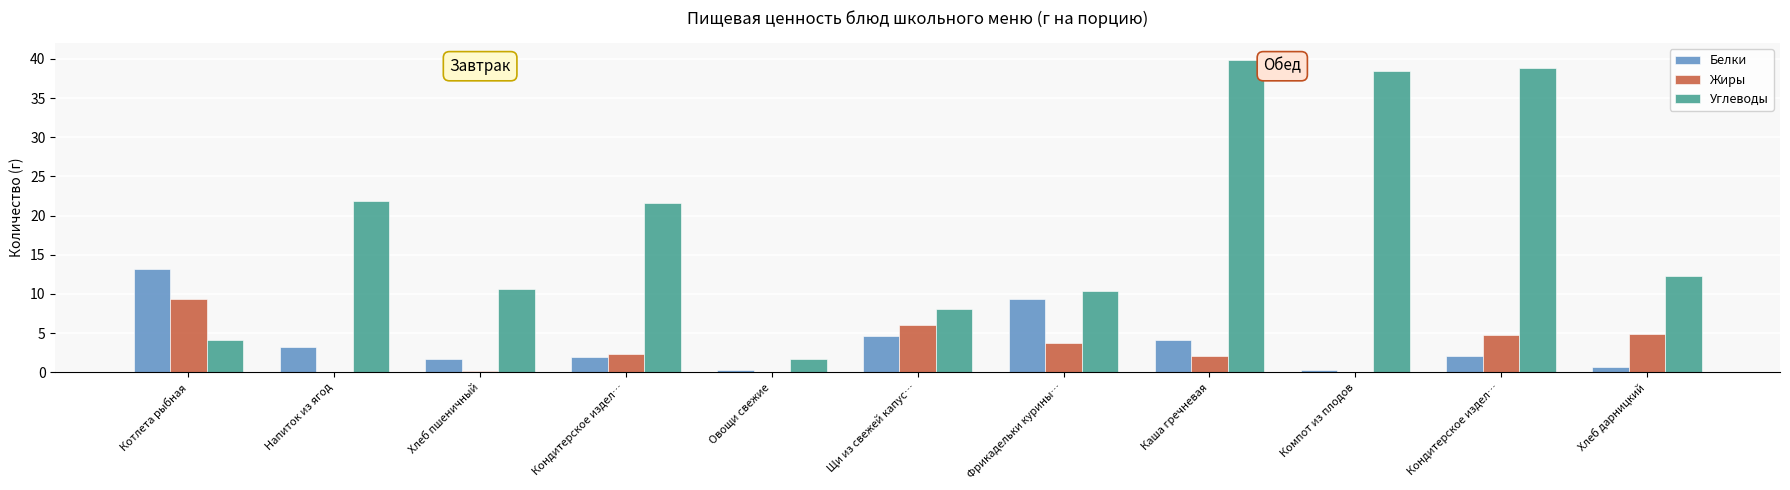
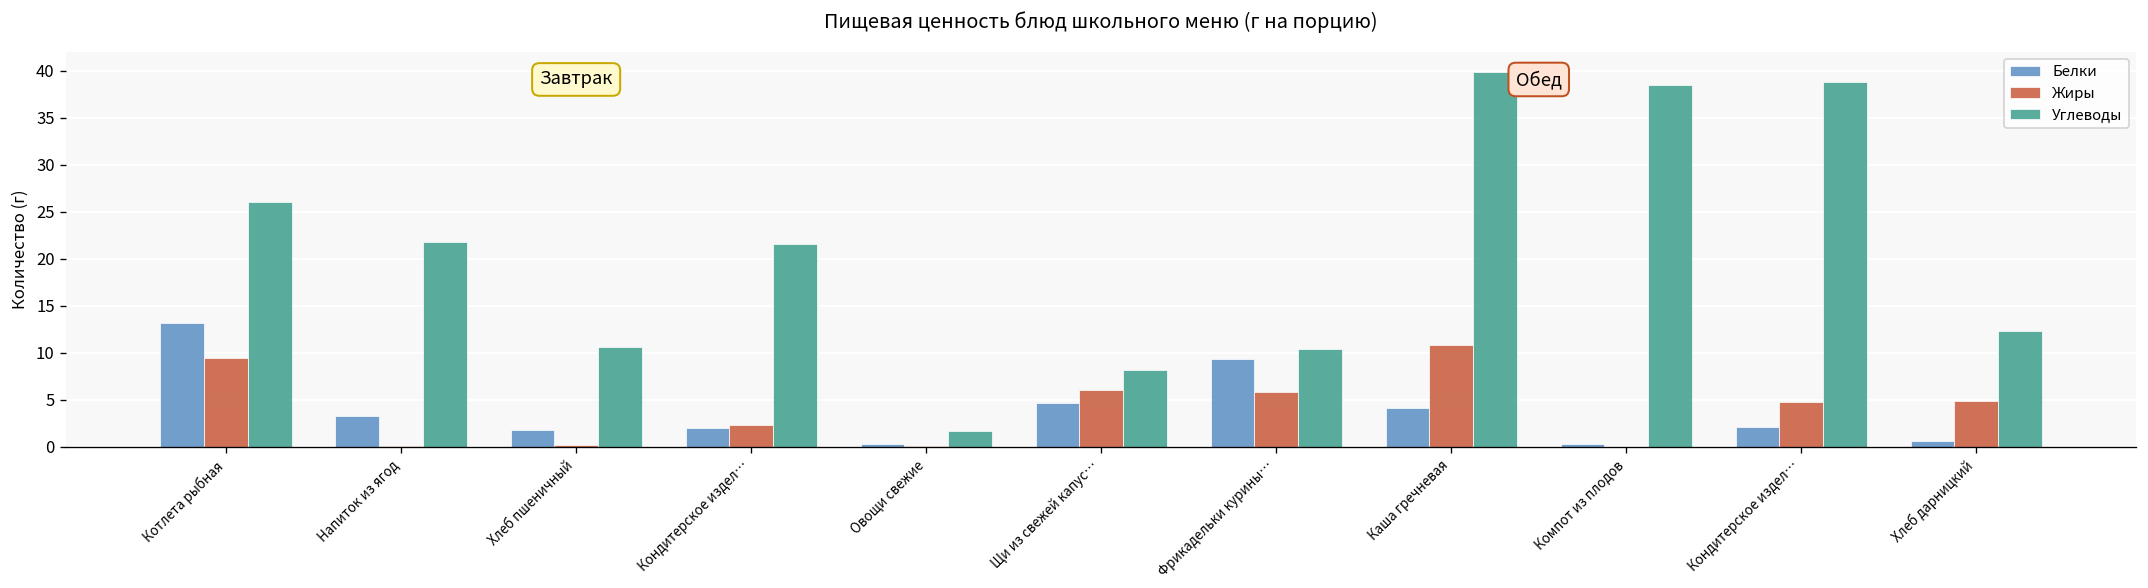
  {
    "Белки": {
      "Котлета рыбная": 13,
      "Напиток из ягод": 3,
      "Хлеб пшеничный": 2,
      "Щи из свежей капус…": 5,
      "Фрикадельки курины…": 9,
      "Каша гречневая": 4,
      "Компот из плодов": 0,
      "Хлеб дарницкий": 1
    },
    "Жиры": {
      "Котлета рыбная": 9,
      "Щи из свежей капус…": 6,
-     "Фрикадельки курины…": 4,
-     "Каша гречневая": 2,
+     "Фрикадельки курины…": 6,
+     "Каша гречневая": 11,
      "Компот из плодов": 0,
      "Хлеб дарницкий": 5
    },
    "Углеводы": {
-     "Котлета рыбная": 4,
+     "Котлета рыбная": 26,
      "Напиток из ягод": 22,
      "Хлеб пшеничный": 11,
      "Овощи свежие": 2,
      "Щи из свежей капус…": 8,
      "Фрикадельки курины…": 10,
      "Каша гречневая": 40,
      "Компот из плодов": 39,
      "Хлеб дарницкий": 12
    }
  }
